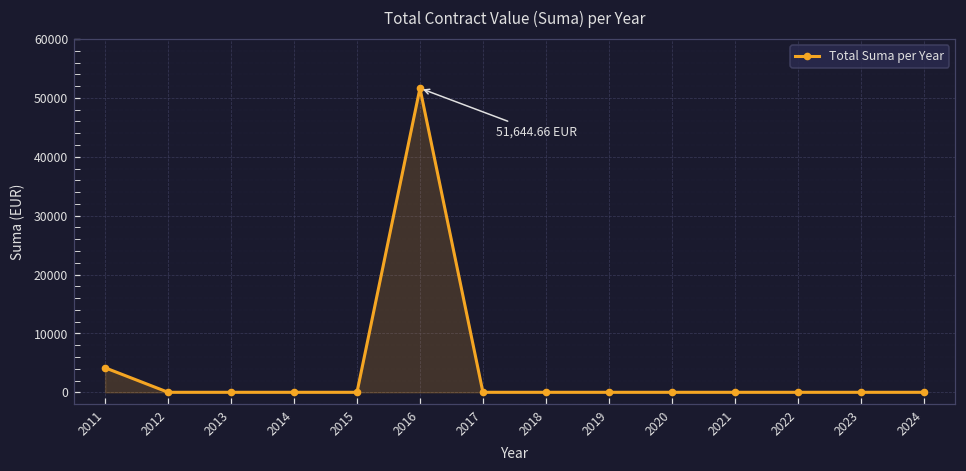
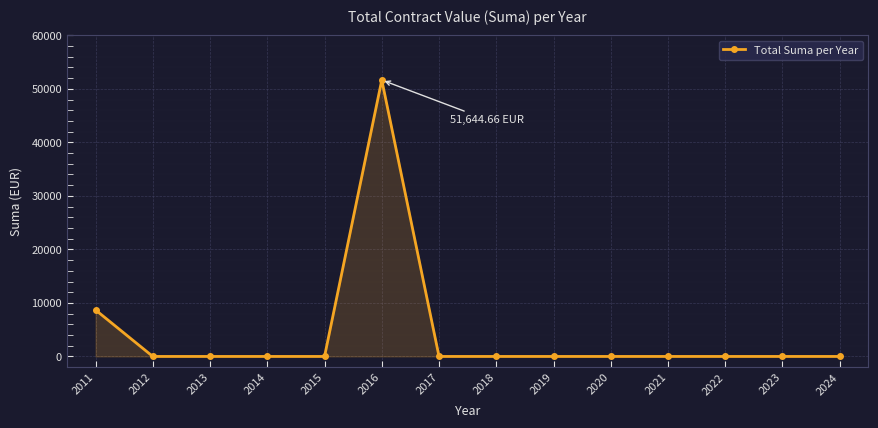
  {
-   "2011": 4000,
+   "2011": 9000,
    "2012": 0,
    "2013": 0,
    "2014": 0,
    "2015": 0,
    "2017": 0,
    "2018": 0,
    "2019": 0,
    "2020": 0,
    "2021": 0,
    "2022": 0,
    "2023": 0,
    "2024": 0
  }
